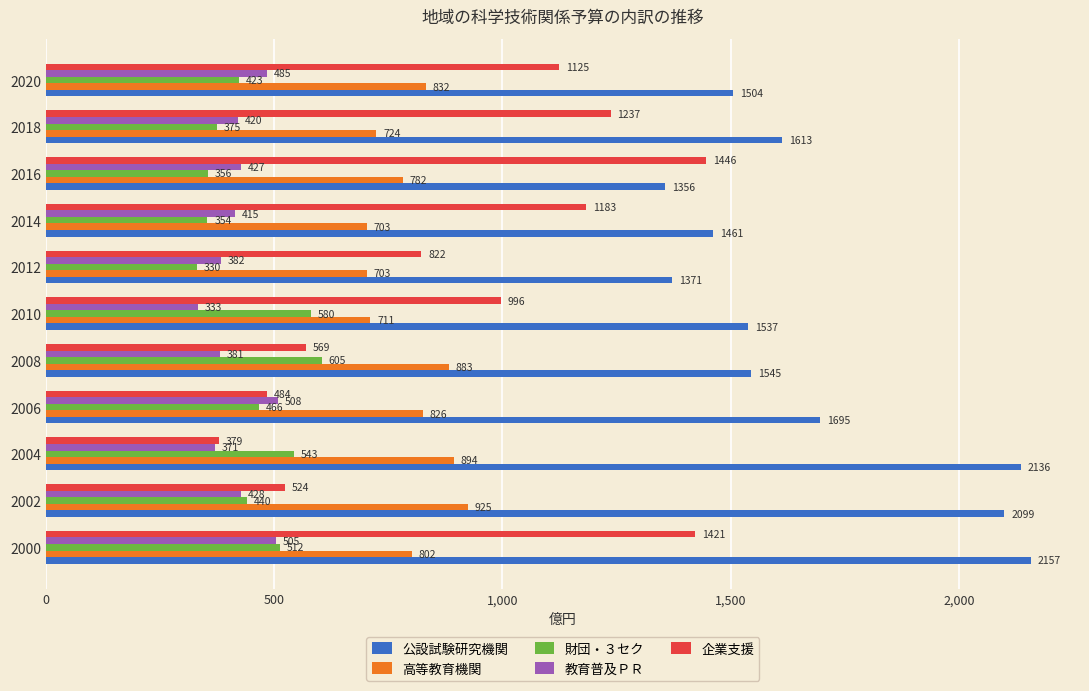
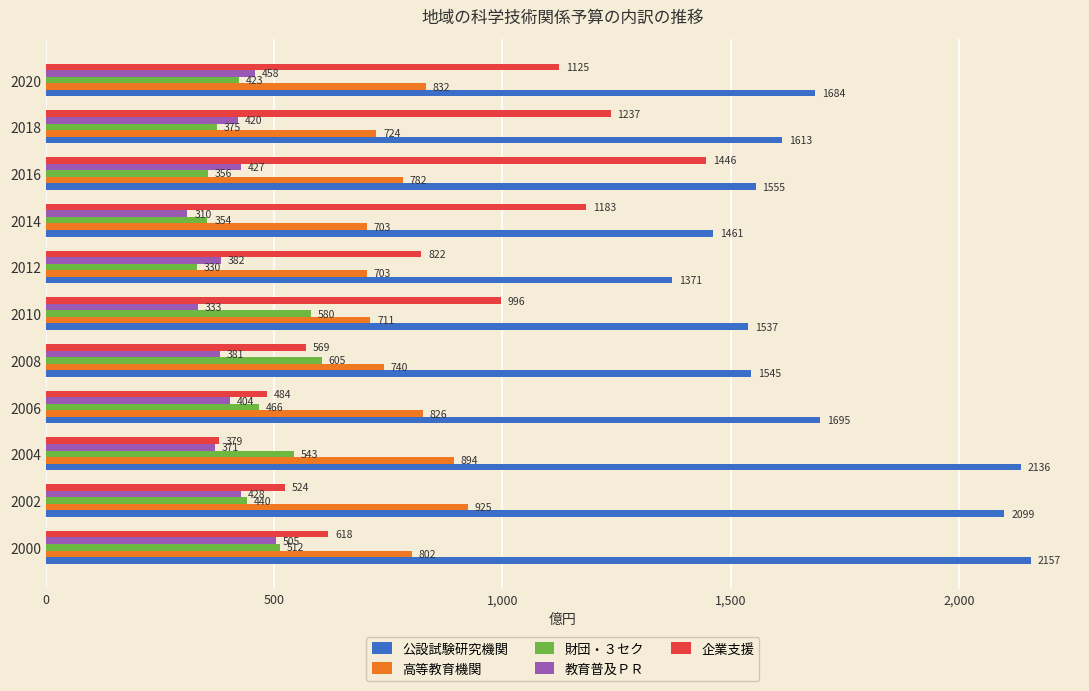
  {
    "公設試験研究機関": {
-     "2020": 1504,
+     "2020": 1684,
      "2018": 1613,
-     "2016": 1356,
+     "2016": 1555,
      "2014": 1461,
      "2012": 1371,
      "2010": 1537,
      "2008": 1545,
      "2006": 1695,
      "2004": 2136,
      "2002": 2099,
      "2000": 2157
    },
    "高等教育機関": {
      "2020": 832,
      "2018": 724,
      "2016": 782,
      "2014": 703,
      "2012": 703,
      "2010": 711,
-     "2008": 883,
+     "2008": 740,
      "2006": 826,
      "2004": 894,
      "2002": 925,
      "2000": 802
    },
    "財団・３セク": {
      "2020": 423,
      "2018": 375,
      "2016": 356,
      "2014": 354,
      "2012": 330,
      "2010": 580,
      "2008": 605,
      "2006": 466,
      "2004": 543
    },
    "教育普及ＰＲ": {
-     "2020": 485,
+     "2020": 458,
      "2018": 420,
      "2016": 427,
-     "2014": 415,
+     "2014": 310,
      "2012": 382,
      "2010": 333,
      "2008": 381,
-     "2006": 508
+     "2006": 404
    },
    "企業支援": {
      "2020": 1125,
      "2018": 1237,
      "2016": 1446,
      "2014": 1183,
      "2012": 822,
      "2010": 996,
      "2008": 569,
      "2006": 484,
      "2002": 524,
-     "2000": 1421
+     "2000": 618
    }
  }
